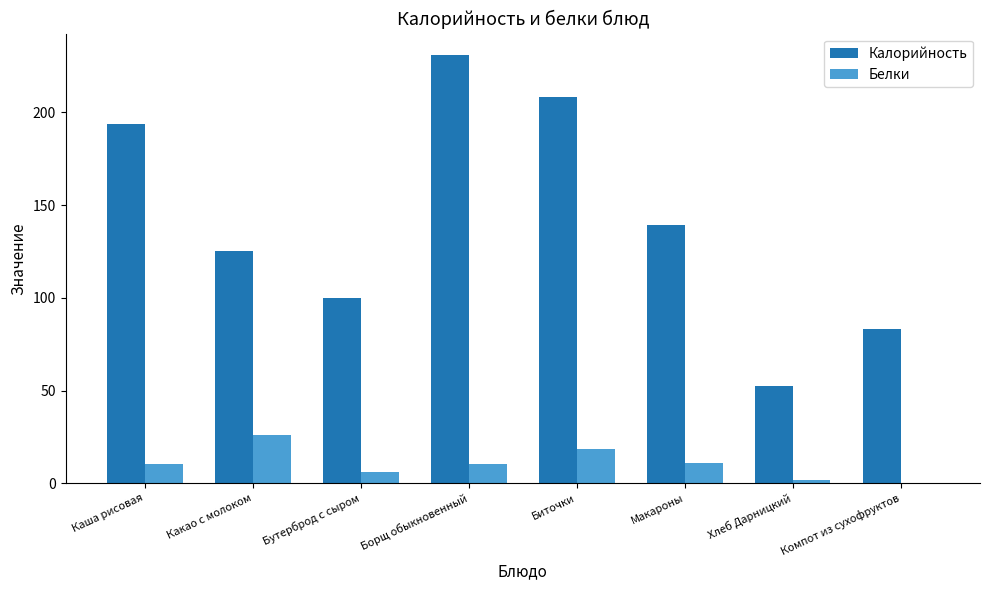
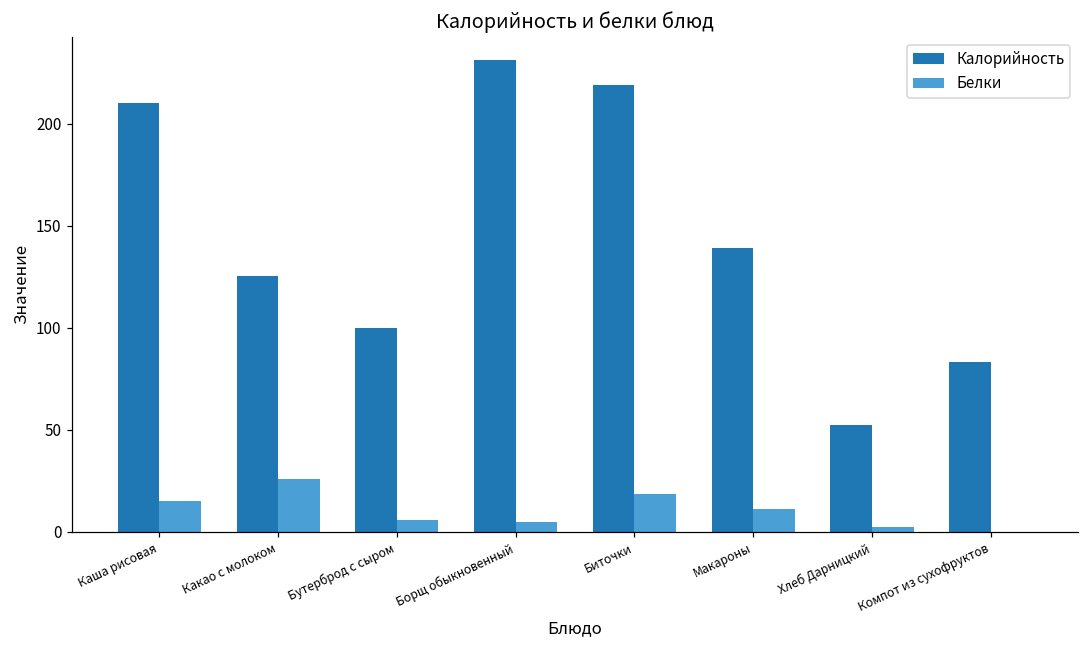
  {
    "Калорийность": {
-     "Каша рисовая": 194,
+     "Каша рисовая": 210,
      "Какао с молоком": 125,
      "Бутерброд с сыром": 100,
      "Борщ обыкновенный": 231,
-     "Биточки": 208,
+     "Биточки": 219,
      "Макароны": 139,
      "Хлеб Дарницкий": 52,
      "Компот из сухофруктов": 83
    },
    "Белки": {
-     "Каша рисовая": 10,
+     "Каша рисовая": 15,
      "Какао с молоком": 26,
      "Бутерброд с сыром": 6,
-     "Борщ обыкновенный": 10,
+     "Борщ обыкновенный": 4,
      "Биточки": 18,
      "Макароны": 11,
      "Хлеб Дарницкий": 2,
      "Компот из сухофруктов": 0
    }
  }
